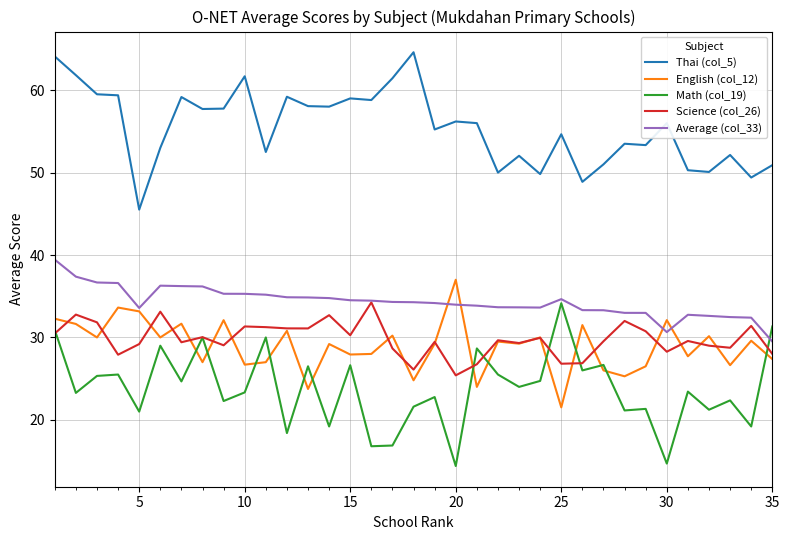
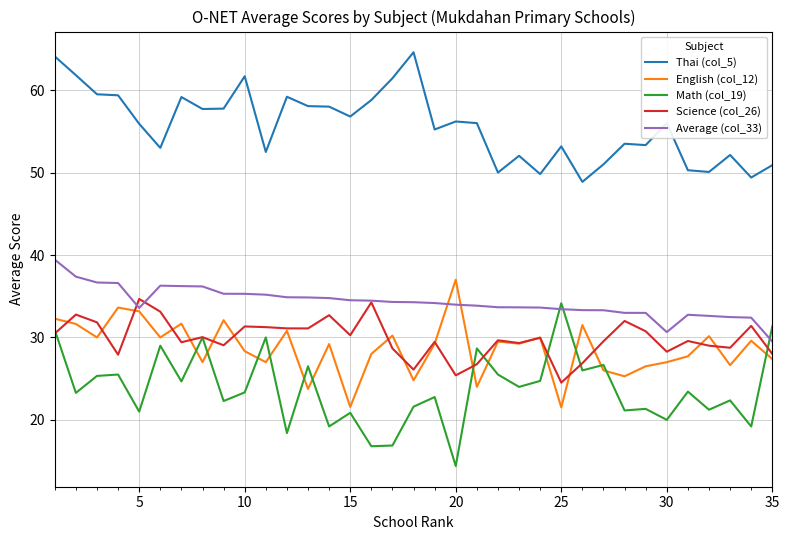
  {
    "Thai (col_5)": {
-     "5": 46,
+     "5": 56,
      "10": 62,
-     "15": 59,
+     "15": 57,
      "20": 56,
-     "25": 55,
+     "25": 53,
      "35": 51
    },
    "English (col_12)": {
      "5": 33,
-     "10": 27,
-     "15": 28,
+     "10": 28,
+     "15": 22,
      "20": 37,
      "25": 22,
-     "30": 32,
+     "30": 27,
      "35": 27
    },
    "Math (col_19)": {
      "5": 21,
      "10": 23,
-     "15": 27,
+     "15": 21,
      "20": 14,
      "25": 34,
-     "30": 15,
+     "30": 20,
      "35": 31
    },
    "Science (col_26)": {
-     "5": 29,
+     "5": 35,
      "10": 31,
      "15": 30,
      "20": 25,
-     "25": 27,
+     "25": 25,
      "30": 28,
      "35": 28
    },
    "Average (col_33)": {
      "5": 34,
      "10": 35,
      "15": 35,
      "20": 34,
-     "25": 35,
+     "25": 33,
      "30": 31,
      "35": 30
    }
  }
